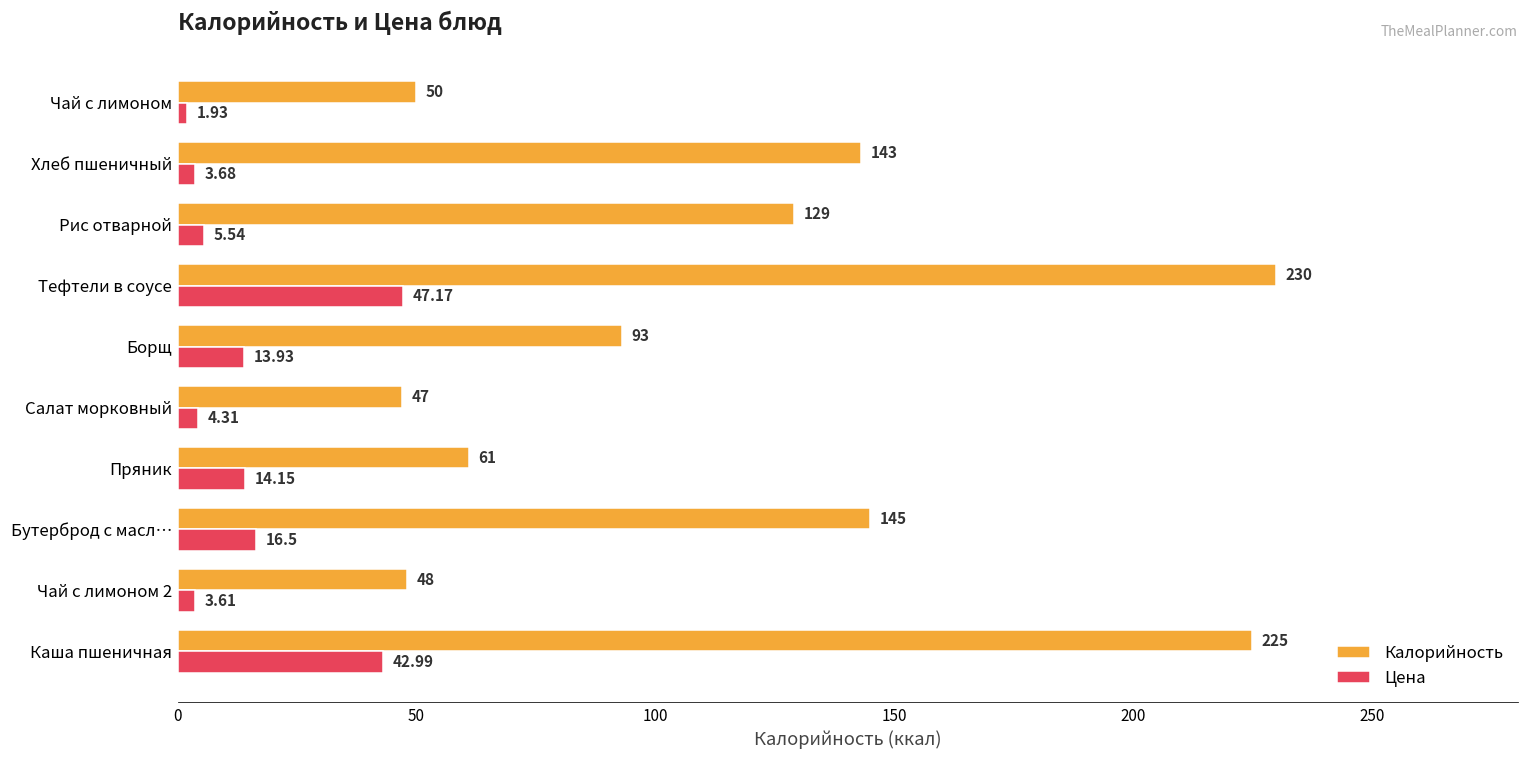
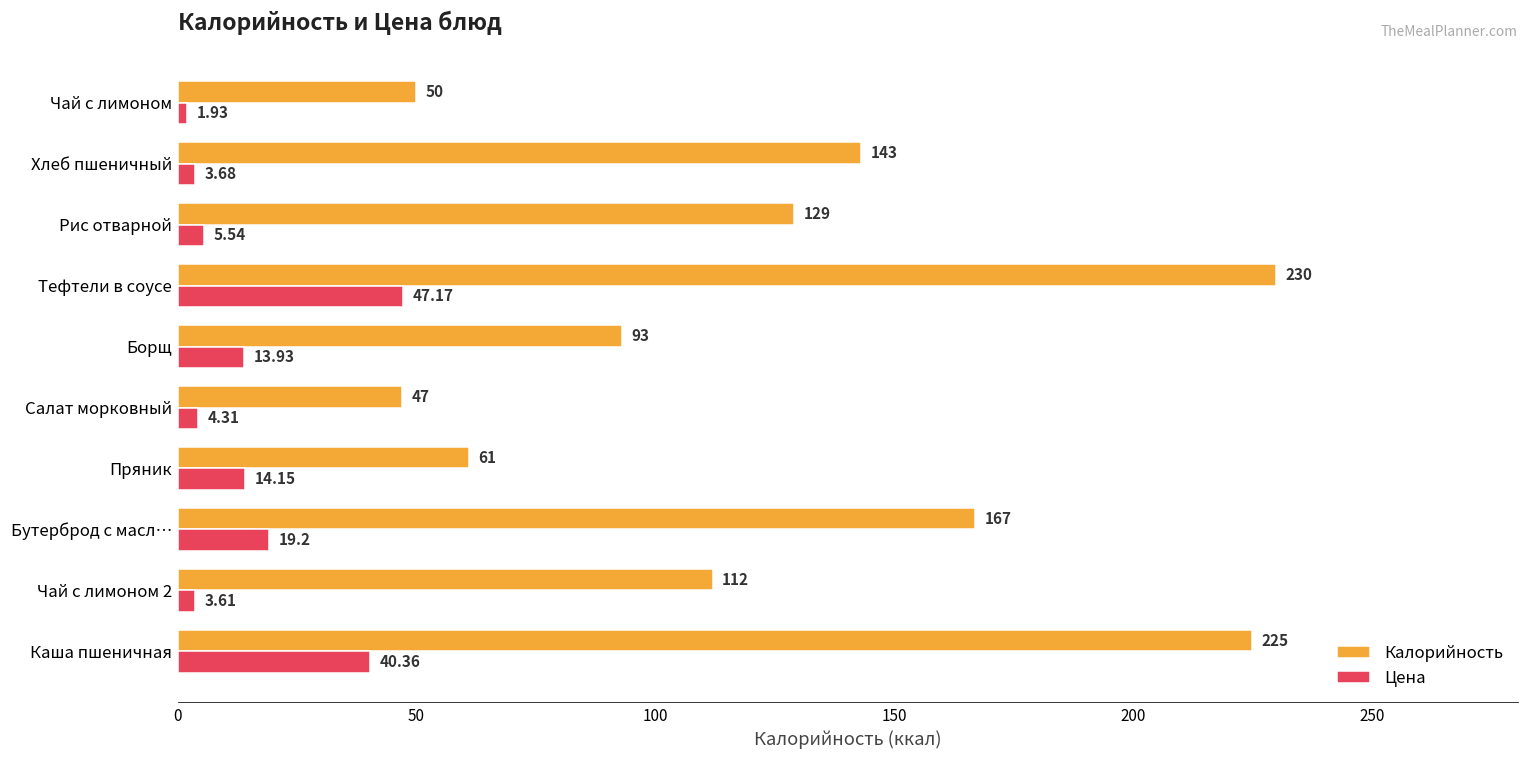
  {
    "Калорийность": {
      "Чай с лимоном": 50,
      "Хлеб пшеничный": 143,
      "Рис отварной": 129,
      "Тефтели в соусе": 230,
      "Борщ": 93,
      "Салат морковный": 47,
      "Пряник": 61,
-     "Бутерброд с масл…": 145,
-     "Чай с лимоном 2": 48,
+     "Бутерброд с масл…": 167,
+     "Чай с лимоном 2": 112,
      "Каша пшеничная": 225
    },
    "Цена": {
      "Чай с лимоном": 1.93,
      "Хлеб пшеничный": 3.68,
      "Рис отварной": 5.54,
      "Тефтели в соусе": 47.17,
      "Борщ": 13.93,
      "Салат морковный": 4.31,
      "Пряник": 14.15,
-     "Бутерброд с масл…": 16.5,
+     "Бутерброд с масл…": 19.2,
      "Чай с лимоном 2": 3.61,
-     "Каша пшеничная": 42.99
+     "Каша пшеничная": 40.36
    }
  }
